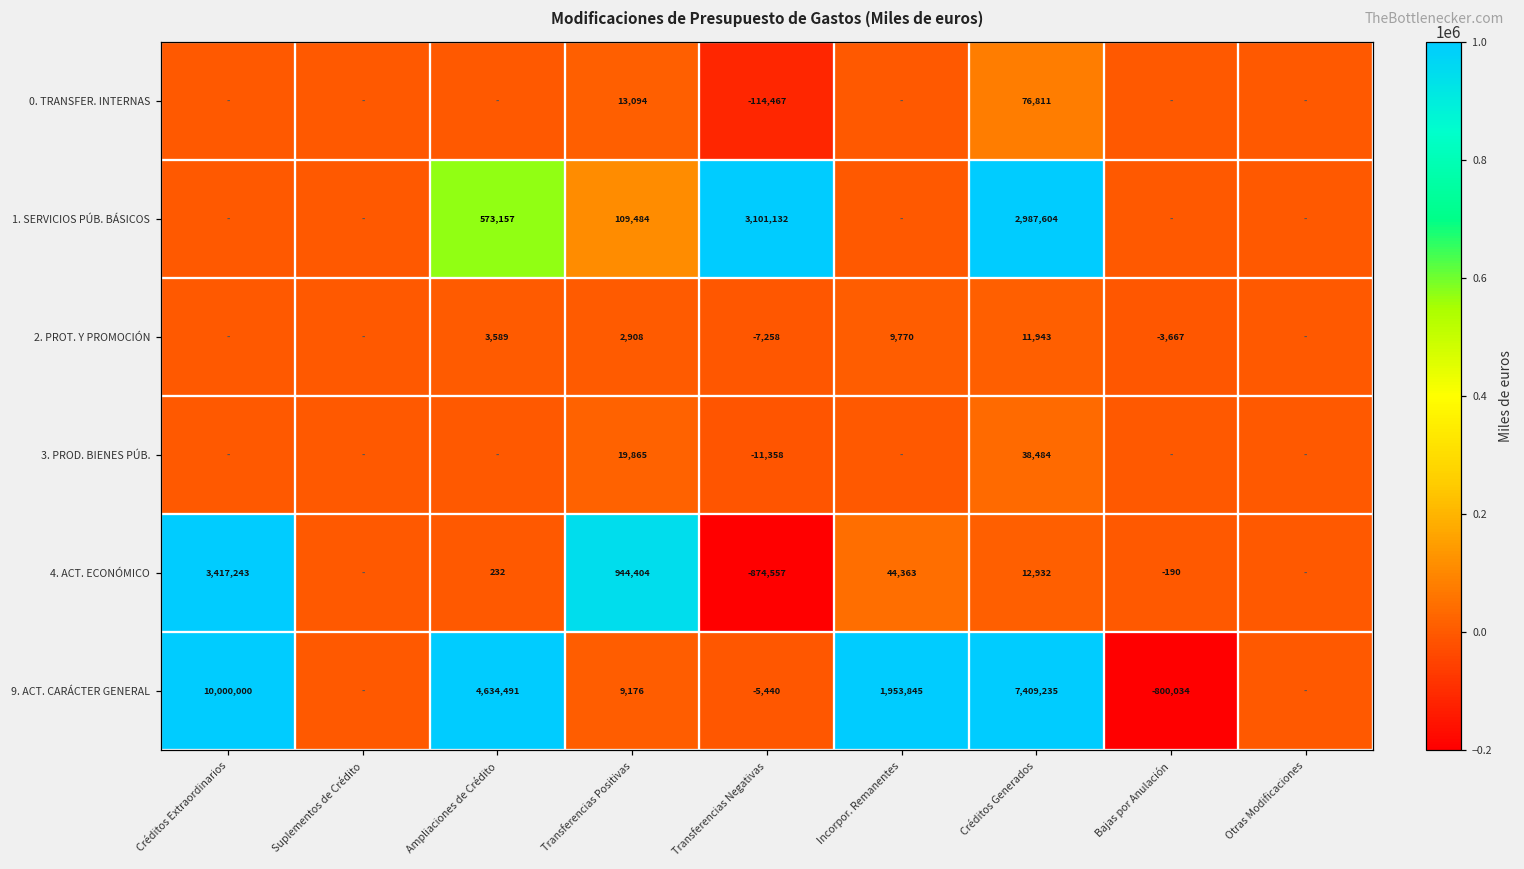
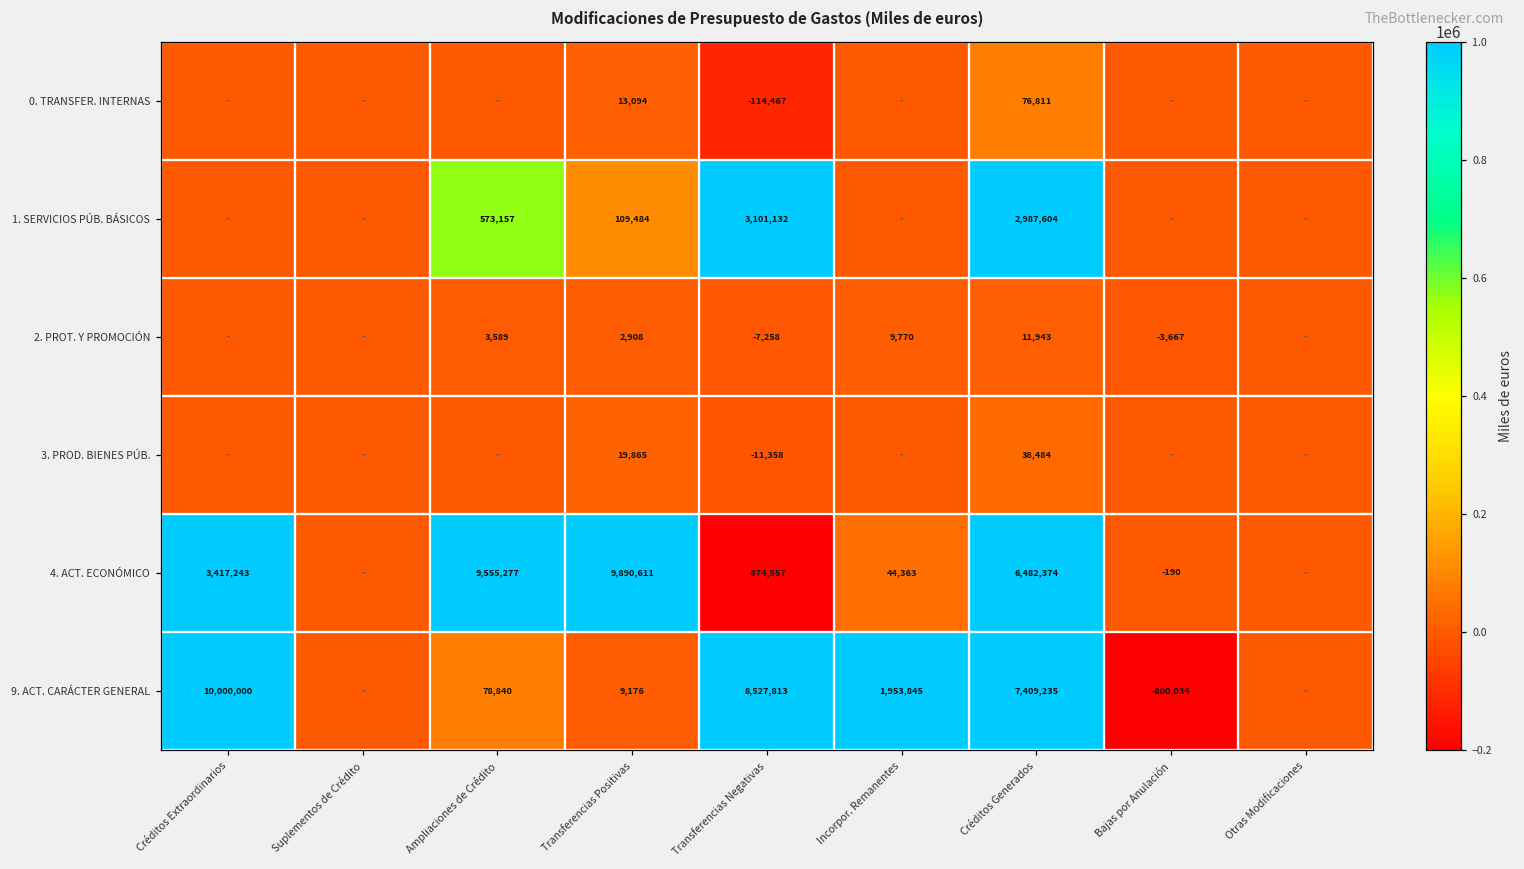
  {
    "0. TRANSFER. INTERNAS": {
      "Transferencias Positivas": "13,094",
      "Transferencias Negativas": "-114,467",
      "Créditos Generados": "76,811"
    },
    "1. SERVICIOS PÚB. BÁSICOS": {
      "Ampliaciones de Crédito": "573,157",
      "Transferencias Positivas": "109,484",
      "Transferencias Negativas": "3,101,132",
      "Créditos Generados": "2,987,604"
    },
    "2. PROT. Y PROMOCIÓN": {
      "Ampliaciones de Crédito": "3,589",
      "Transferencias Positivas": "2,908",
      "Transferencias Negativas": "-7,258",
      "Incorpor. Remanentes": "9,770",
      "Créditos Generados": "11,943",
      "Bajas por Anulación": "-3,667"
    },
    "3. PROD. BIENES PÚB.": {
      "Transferencias Positivas": "19,865",
      "Transferencias Negativas": "-11,358",
      "Créditos Generados": "38,484"
    },
    "4. ACT. ECONÓMICO": {
      "Créditos Extraordinarios": "3,417,243",
-     "Ampliaciones de Crédito": "232",
-     "Transferencias Positivas": "944,404",
+     "Ampliaciones de Crédito": "9,555,277",
+     "Transferencias Positivas": "9,890,611",
      "Transferencias Negativas": "-874,557",
      "Incorpor. Remanentes": "44,363",
-     "Créditos Generados": "12,932",
+     "Créditos Generados": "6,482,374",
      "Bajas por Anulación": "-190"
    },
    "9. ACT. CARÁCTER GENERAL": {
      "Créditos Extraordinarios": "10,000,000",
-     "Ampliaciones de Crédito": "4,634,491",
+     "Ampliaciones de Crédito": "78,840",
      "Transferencias Positivas": "9,176",
-     "Transferencias Negativas": "-5,440",
+     "Transferencias Negativas": "8,527,813",
      "Incorpor. Remanentes": "1,953,845",
      "Créditos Generados": "7,409,235",
      "Bajas por Anulación": "-800,034"
    }
  }
